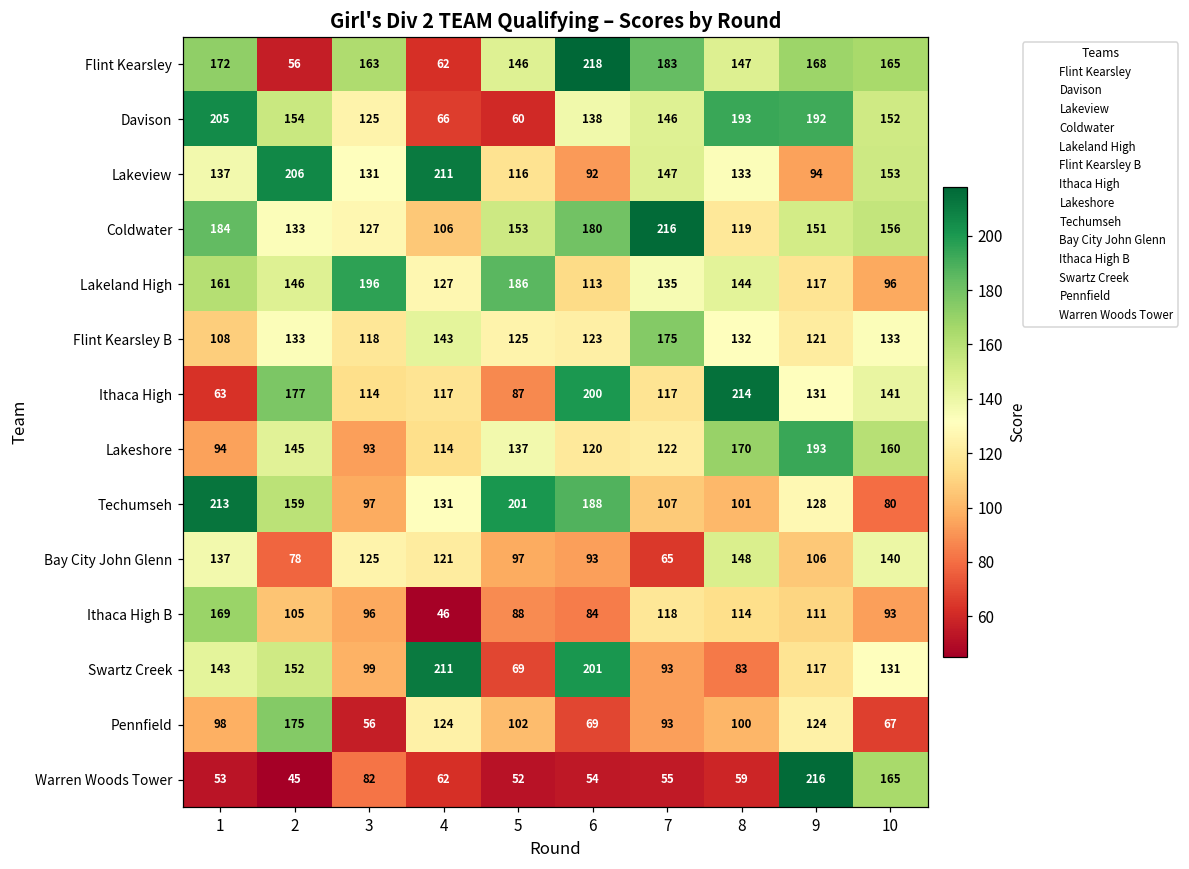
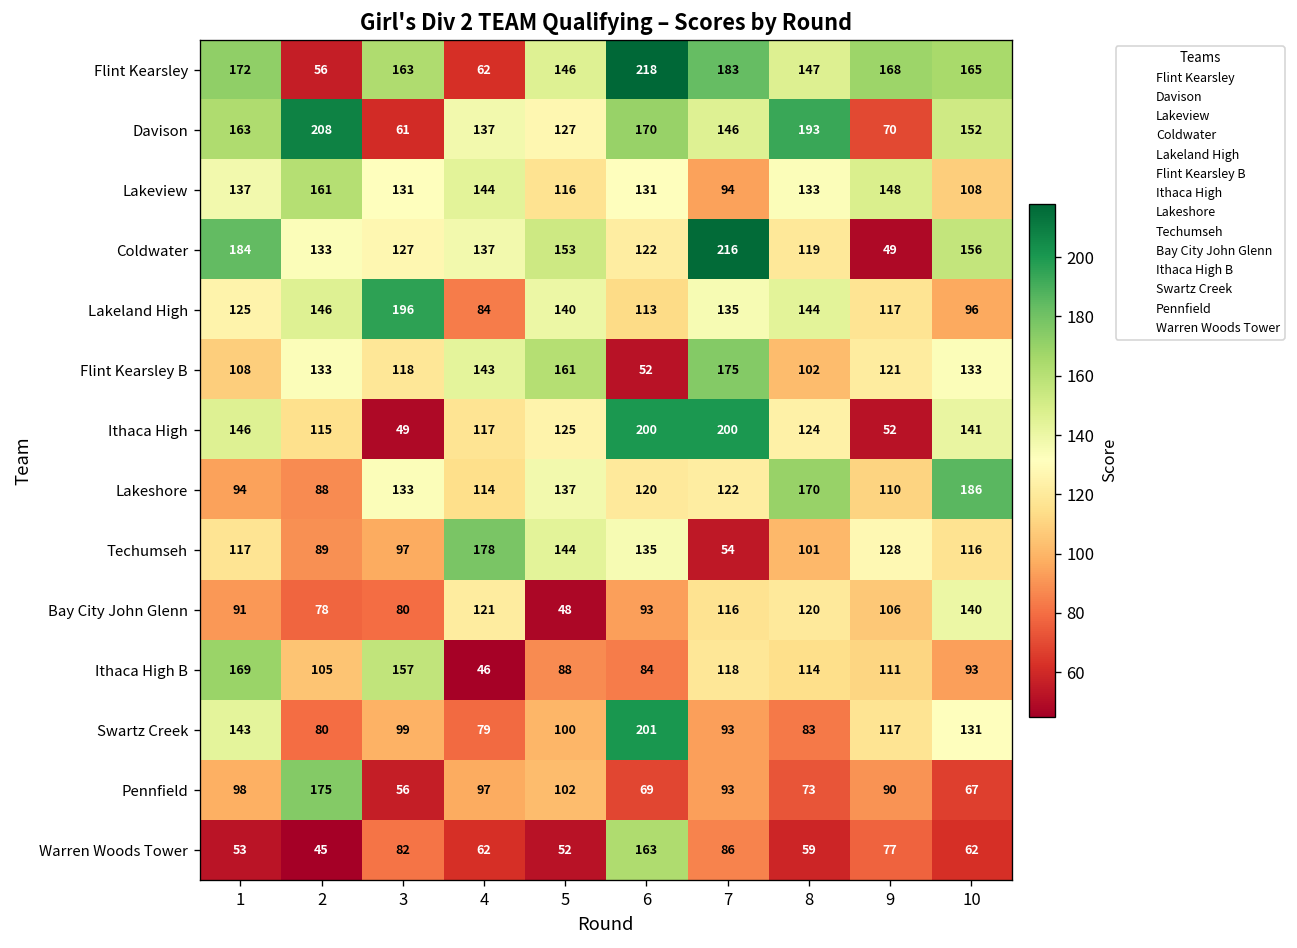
  {
    "Flint Kearsley": {
      "1": 172,
      "2": 56,
      "3": 163,
      "4": 62,
      "5": 146,
      "6": 218,
      "7": 183,
      "8": 147,
      "9": 168,
      "10": 165
    },
    "Davison": {
-     "1": 205,
-     "2": 154,
-     "3": 125,
-     "4": 66,
-     "5": 60,
-     "6": 138,
+     "1": 163,
+     "2": 208,
+     "3": 61,
+     "4": 137,
+     "5": 127,
+     "6": 170,
      "7": 146,
      "8": 193,
-     "9": 192,
+     "9": 70,
      "10": 152
    },
    "Lakeview": {
      "1": 137,
-     "2": 206,
+     "2": 161,
      "3": 131,
-     "4": 211,
+     "4": 144,
      "5": 116,
-     "6": 92,
-     "7": 147,
+     "6": 131,
+     "7": 94,
      "8": 133,
-     "9": 94,
-     "10": 153
+     "9": 148,
+     "10": 108
    },
    "Coldwater": {
      "1": 184,
      "2": 133,
      "3": 127,
-     "4": 106,
+     "4": 137,
      "5": 153,
-     "6": 180,
+     "6": 122,
      "7": 216,
      "8": 119,
-     "9": 151,
+     "9": 49,
      "10": 156
    },
    "Lakeland High": {
-     "1": 161,
+     "1": 125,
      "2": 146,
      "3": 196,
-     "4": 127,
-     "5": 186,
+     "4": 84,
+     "5": 140,
      "6": 113,
      "7": 135,
      "8": 144,
      "9": 117,
      "10": 96
    },
    "Flint Kearsley B": {
      "1": 108,
      "2": 133,
      "3": 118,
      "4": 143,
-     "5": 125,
-     "6": 123,
+     "5": 161,
+     "6": 52,
      "7": 175,
-     "8": 132,
+     "8": 102,
      "9": 121,
      "10": 133
    },
    "Ithaca High": {
-     "1": 63,
-     "2": 177,
-     "3": 114,
+     "1": 146,
+     "2": 115,
+     "3": 49,
      "4": 117,
-     "5": 87,
+     "5": 125,
      "6": 200,
-     "7": 117,
-     "8": 214,
-     "9": 131,
+     "7": 200,
+     "8": 124,
+     "9": 52,
      "10": 141
    },
    "Lakeshore": {
      "1": 94,
-     "2": 145,
-     "3": 93,
+     "2": 88,
+     "3": 133,
      "4": 114,
      "5": 137,
      "6": 120,
      "7": 122,
      "8": 170,
-     "9": 193,
-     "10": 160
+     "9": 110,
+     "10": 186
    },
    "Techumseh": {
-     "1": 213,
-     "2": 159,
+     "1": 117,
+     "2": 89,
      "3": 97,
-     "4": 131,
-     "5": 201,
-     "6": 188,
-     "7": 107,
+     "4": 178,
+     "5": 144,
+     "6": 135,
+     "7": 54,
      "8": 101,
      "9": 128,
-     "10": 80
+     "10": 116
    },
    "Bay City John Glenn": {
-     "1": 137,
+     "1": 91,
      "2": 78,
-     "3": 125,
+     "3": 80,
      "4": 121,
-     "5": 97,
+     "5": 48,
      "6": 93,
-     "7": 65,
-     "8": 148,
+     "7": 116,
+     "8": 120,
      "9": 106,
      "10": 140
    },
    "Ithaca High B": {
      "1": 169,
      "2": 105,
-     "3": 96,
+     "3": 157,
      "4": 46,
      "5": 88,
      "6": 84,
      "7": 118,
      "8": 114,
      "9": 111,
      "10": 93
    },
    "Swartz Creek": {
      "1": 143,
-     "2": 152,
+     "2": 80,
      "3": 99,
-     "4": 211,
-     "5": 69,
+     "4": 79,
+     "5": 100,
      "6": 201,
      "7": 93,
      "8": 83,
      "9": 117,
      "10": 131
    },
    "Pennfield": {
      "1": 98,
      "2": 175,
      "3": 56,
-     "4": 124,
+     "4": 97,
      "5": 102,
      "6": 69,
      "7": 93,
-     "8": 100,
-     "9": 124,
+     "8": 73,
+     "9": 90,
      "10": 67
    },
    "Warren Woods Tower": {
      "1": 53,
      "2": 45,
      "3": 82,
      "4": 62,
      "5": 52,
-     "6": 54,
-     "7": 55,
+     "6": 163,
+     "7": 86,
      "8": 59,
-     "9": 216,
-     "10": 165
+     "9": 77,
+     "10": 62
    }
  }
